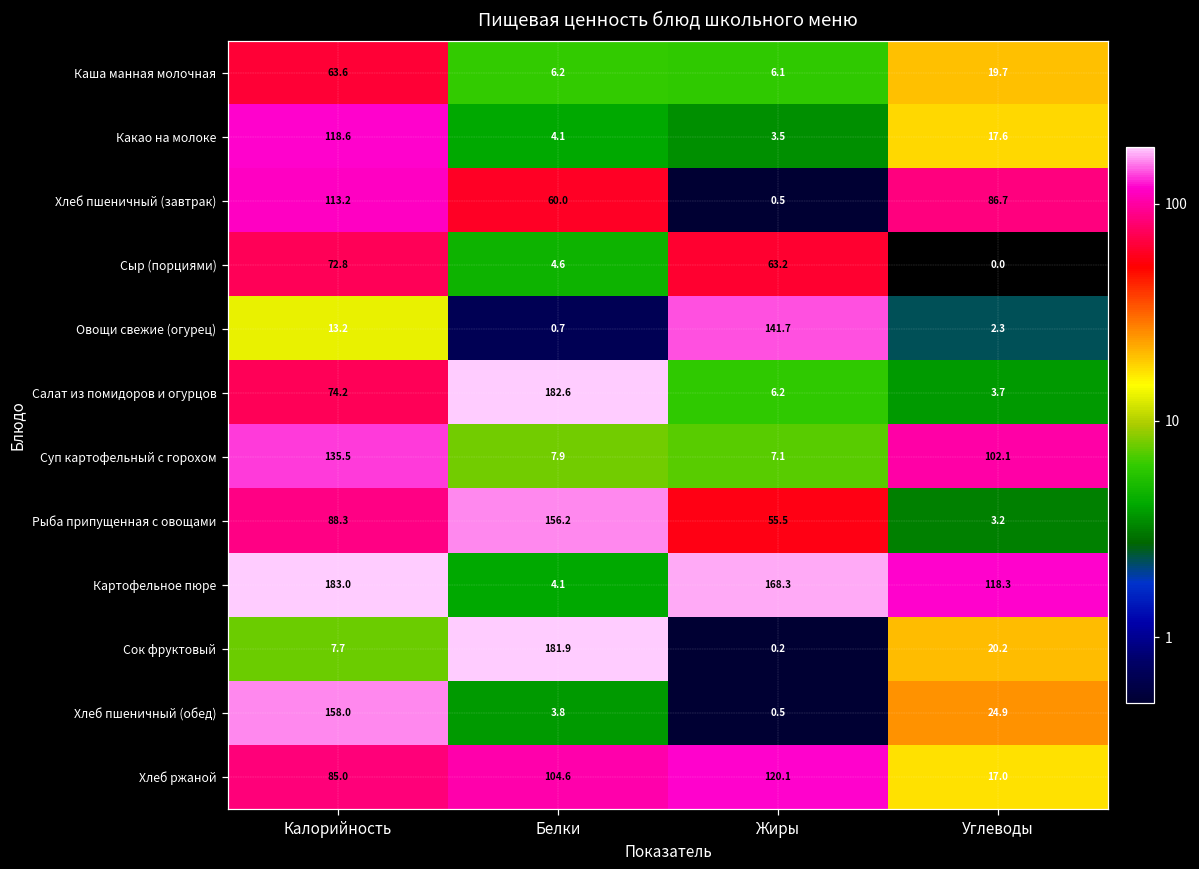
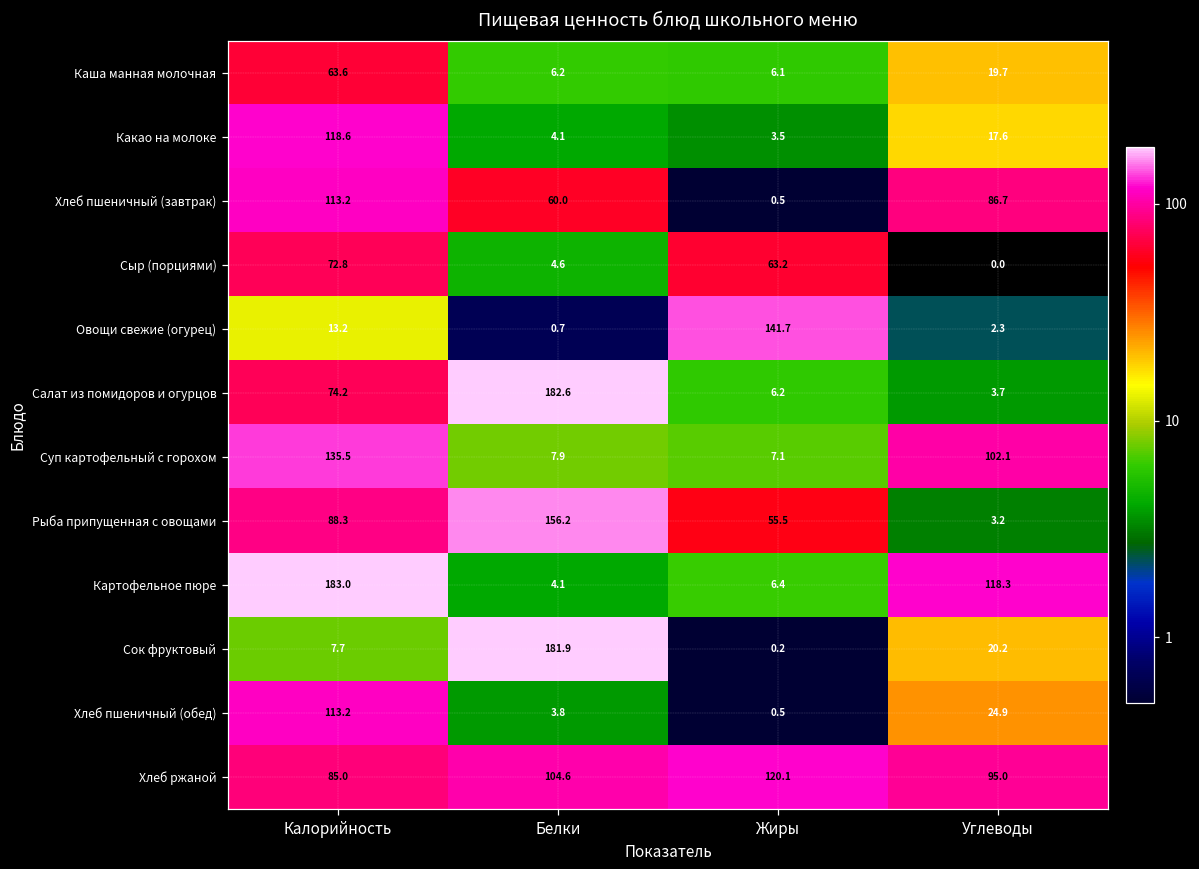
  {
    "Каша манная молочная": {
      "Калорийность": 63.6,
      "Белки": 6.2,
      "Жиры": 6.1,
      "Углеводы": 19.7
    },
    "Какао на молоке": {
      "Калорийность": 118.6,
      "Белки": 4.1,
      "Жиры": 3.5,
      "Углеводы": 17.6
    },
    "Хлеб пшеничный (завтрак)": {
      "Калорийность": 113.2,
      "Белки": 60.0,
      "Жиры": 0.5,
      "Углеводы": 86.7
    },
    "Сыр (порциями)": {
      "Калорийность": 72.8,
      "Белки": 4.6,
      "Жиры": 63.2,
      "Углеводы": 0.0
    },
    "Овощи свежие (огурец)": {
      "Калорийность": 13.2,
      "Белки": 0.7,
      "Жиры": 141.7,
      "Углеводы": 2.3
    },
    "Салат из помидоров и огурцов": {
      "Калорийность": 74.2,
      "Белки": 182.6,
      "Жиры": 6.2,
      "Углеводы": 3.7
    },
    "Суп картофельный с горохом": {
      "Калорийность": 135.5,
      "Белки": 7.9,
      "Жиры": 7.1,
      "Углеводы": 102.1
    },
    "Рыба припущенная с овощами": {
      "Калорийность": 88.3,
      "Белки": 156.2,
      "Жиры": 55.5,
      "Углеводы": 3.2
    },
    "Картофельное пюре": {
      "Калорийность": 183.0,
      "Белки": 4.1,
-     "Жиры": 168.3,
+     "Жиры": 6.4,
      "Углеводы": 118.3
    },
    "Сок фруктовый": {
      "Калорийность": 7.7,
      "Белки": 181.9,
      "Жиры": 0.2,
      "Углеводы": 20.2
    },
    "Хлеб пшеничный (обед)": {
-     "Калорийность": 158.0,
+     "Калорийность": 113.2,
      "Белки": 3.8,
      "Жиры": 0.5,
      "Углеводы": 24.9
    },
    "Хлеб ржаной": {
      "Калорийность": 85.0,
      "Белки": 104.6,
      "Жиры": 120.1,
-     "Углеводы": 17.0
+     "Углеводы": 95.0
    }
  }
